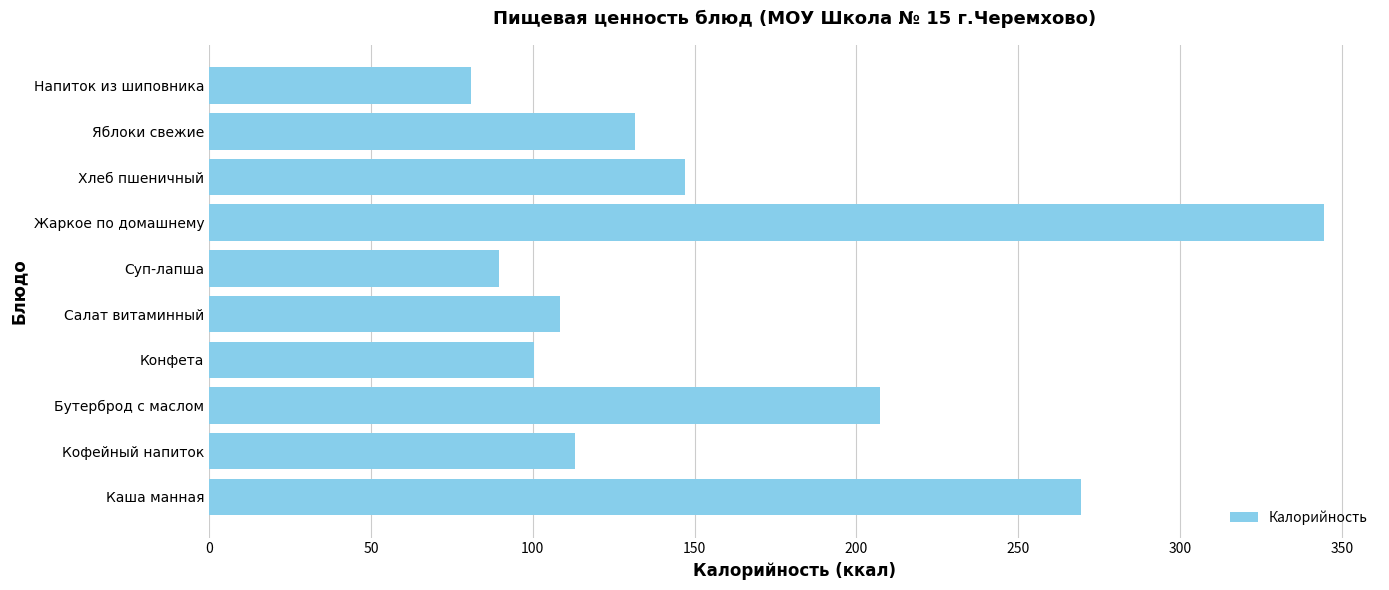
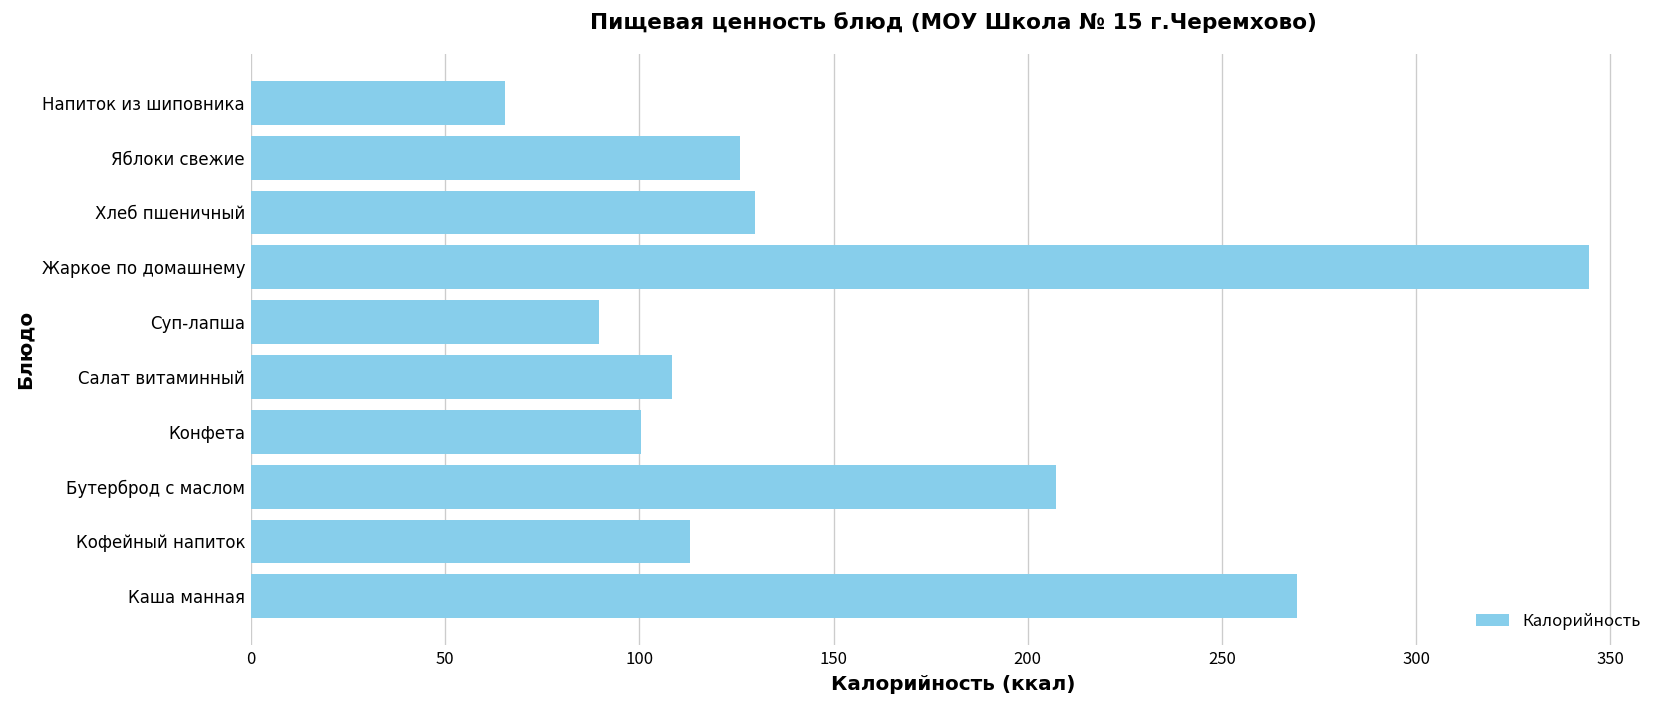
  {
-   "Напиток из шиповника": 81,
-   "Яблоки свежие": 132,
-   "Хлеб пшеничный": 147,
+   "Напиток из шиповника": 65,
+   "Яблоки свежие": 126,
+   "Хлеб пшеничный": 130,
    "Жаркое по домашнему": 344,
    "Суп-лапша": 90,
    "Салат витаминный": 109,
    "Конфета": 101,
    "Бутерброд с маслом": 207,
    "Кофейный напиток": 113,
    "Каша манная": 269
  }
